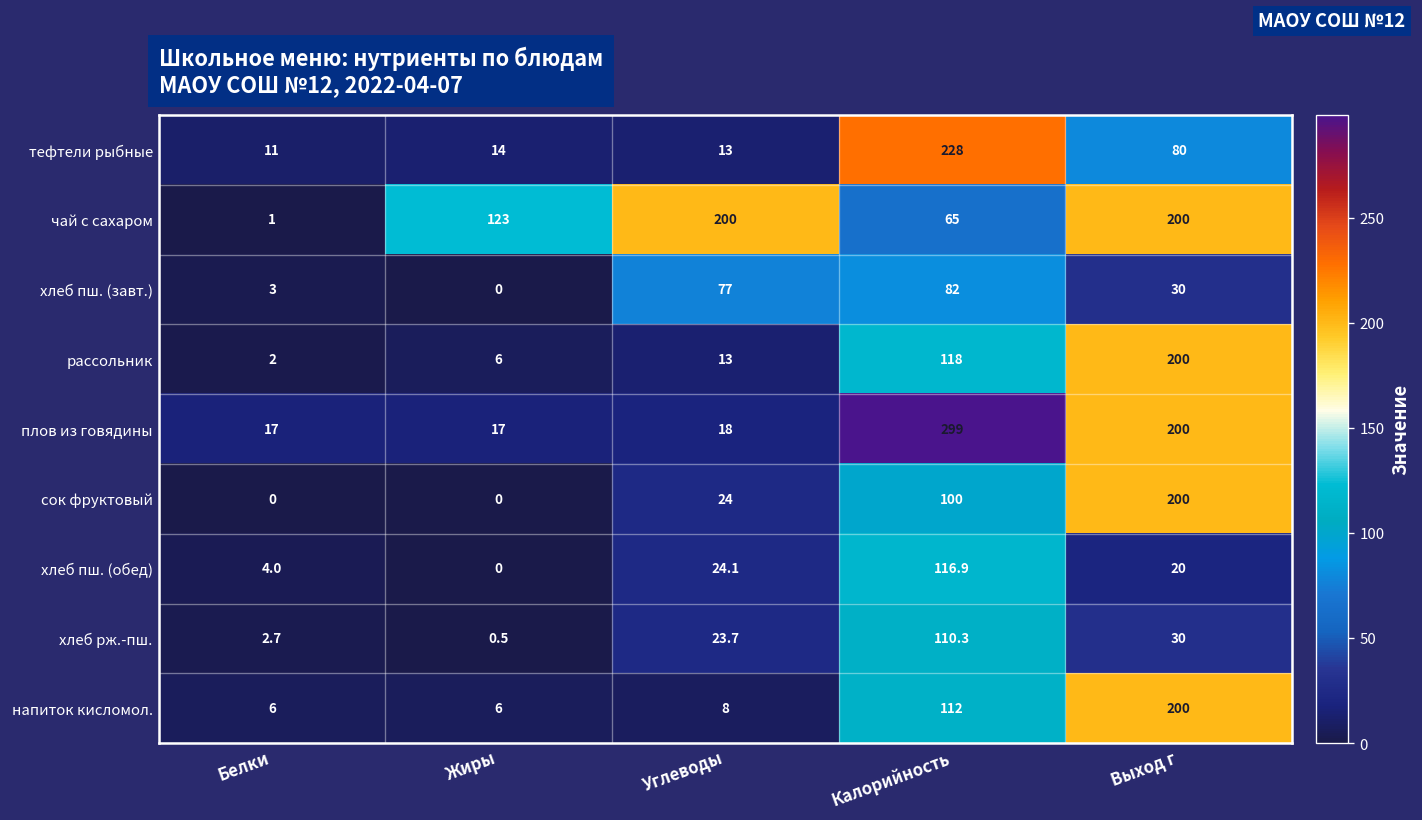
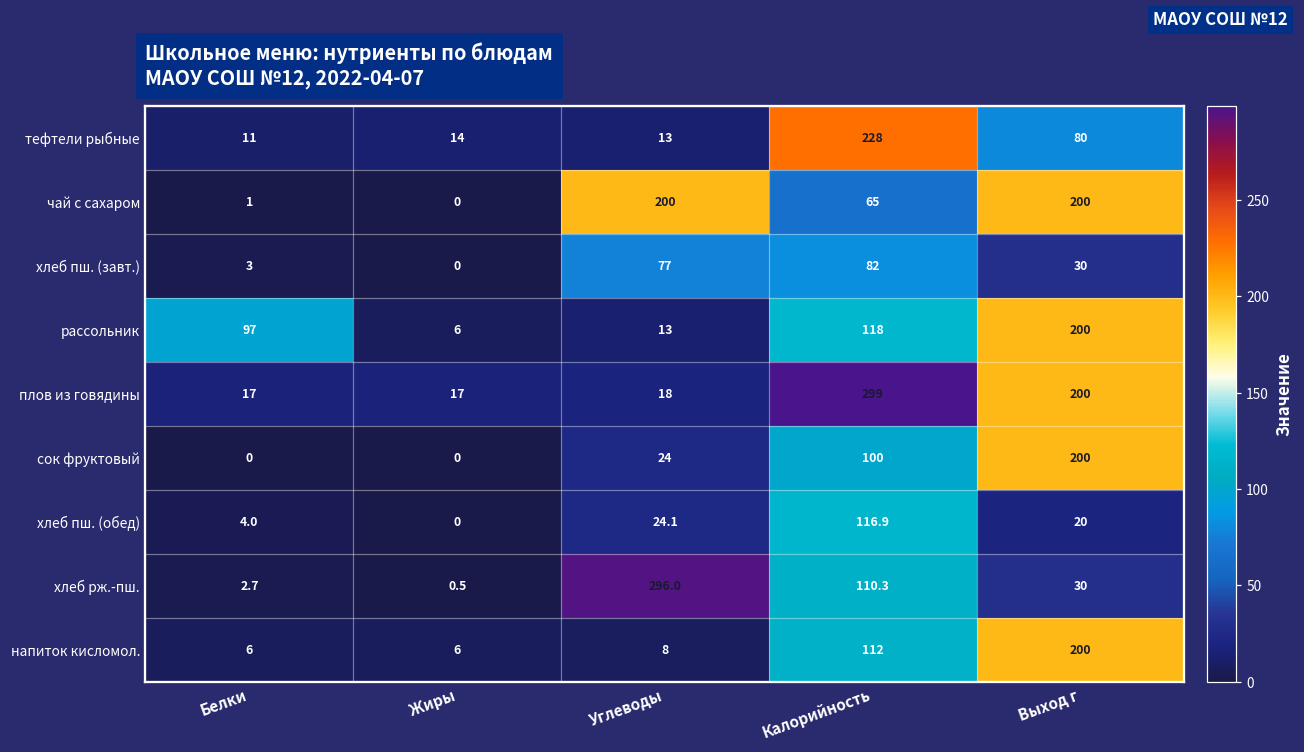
  {
    "тефтели рыбные": {
      "Белки": 11,
      "Жиры": 14,
      "Углеводы": 13,
      "Калорийность": 228,
      "Выход г": 80
    },
    "чай с сахаром": {
      "Белки": 1,
-     "Жиры": 123,
+     "Жиры": 0,
      "Углеводы": 200,
      "Калорийность": 65,
      "Выход г": 200
    },
    "хлеб пш. (завт.)": {
      "Белки": 3,
      "Жиры": 0,
      "Углеводы": 77,
      "Калорийность": 82,
      "Выход г": 30
    },
    "рассольник": {
-     "Белки": 2,
+     "Белки": 97,
      "Жиры": 6,
      "Углеводы": 13,
      "Калорийность": 118,
      "Выход г": 200
    },
    "плов из говядины": {
      "Белки": 17,
      "Жиры": 17,
      "Углеводы": 18,
      "Калорийность": 299,
      "Выход г": 200
    },
    "сок фруктовый": {
      "Белки": 0,
      "Жиры": 0,
      "Углеводы": 24,
      "Калорийность": 100,
      "Выход г": 200
    },
    "хлеб пш. (обед)": {
      "Белки": 4.0,
      "Жиры": 0,
      "Углеводы": 24.1,
      "Калорийность": 116.9,
      "Выход г": 20
    },
    "хлеб рж.-пш.": {
      "Белки": 2.7,
      "Жиры": 0.5,
-     "Углеводы": 23.7,
+     "Углеводы": 296.0,
      "Калорийность": 110.3,
      "Выход г": 30
    },
    "напиток кисломол.": {
      "Белки": 6,
      "Жиры": 6,
      "Углеводы": 8,
      "Калорийность": 112,
      "Выход г": 200
    }
  }
